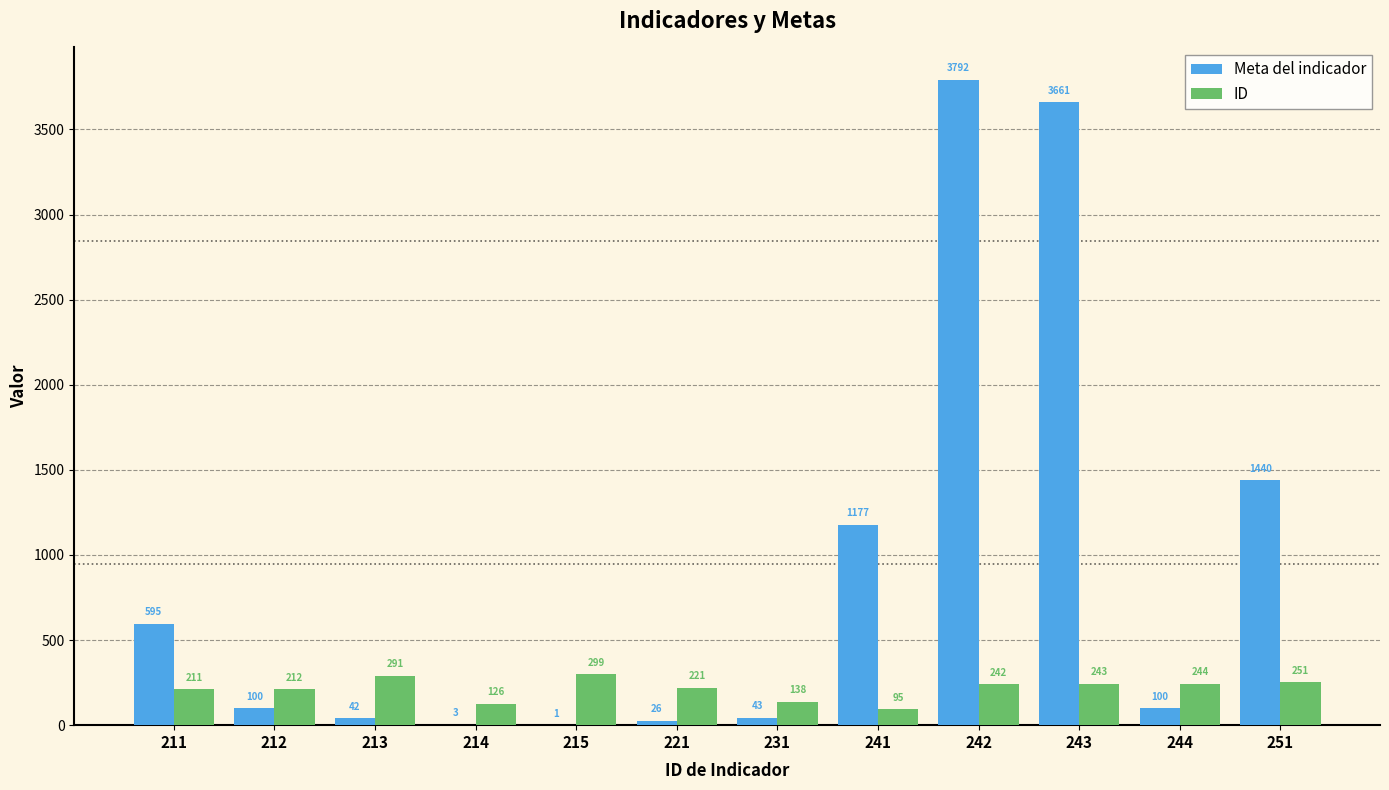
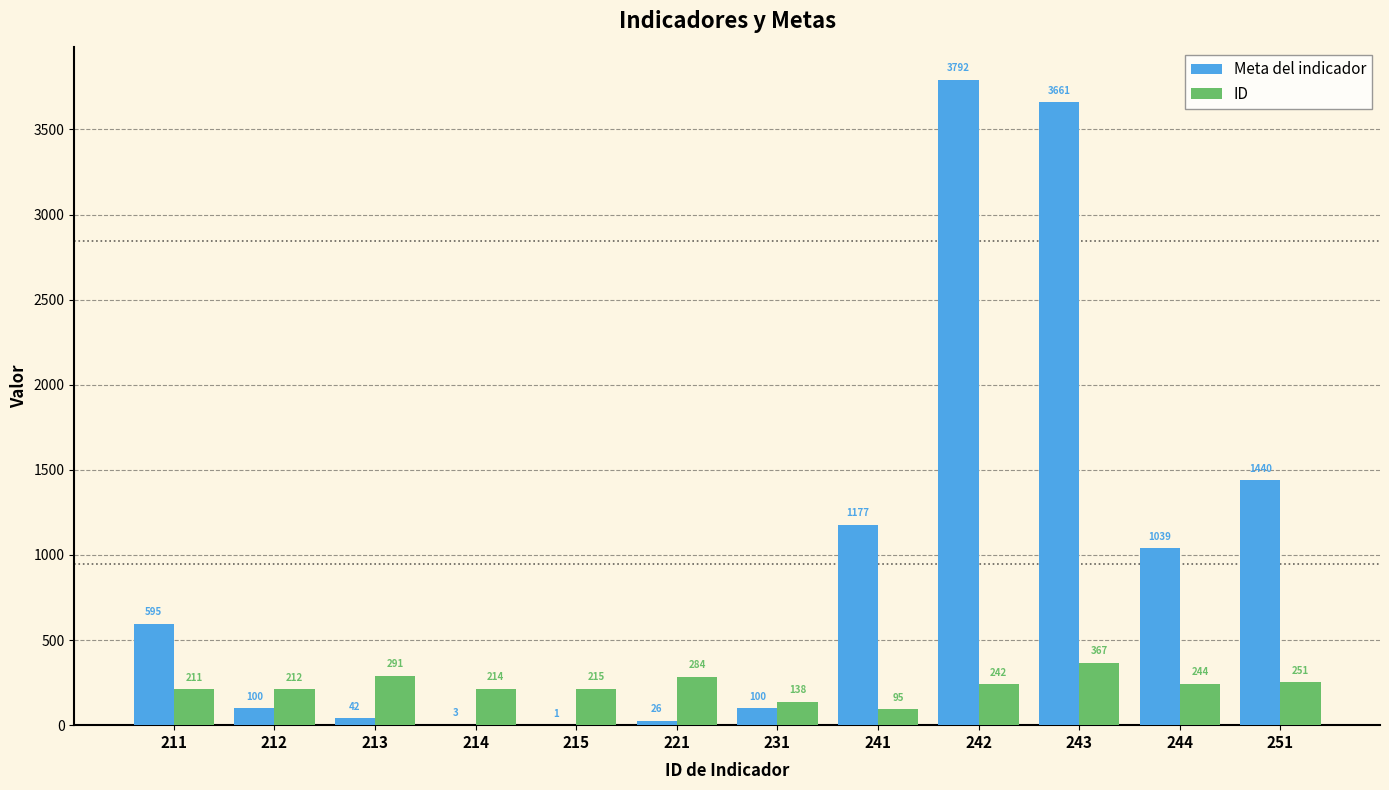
  {
    "Meta del indicador": {
      "211": 595,
      "212": 100,
      "213": 42,
      "214": 3,
      "215": 1,
      "221": 26,
-     "231": 43,
+     "231": 100,
      "241": 1177,
      "242": 3792,
      "243": 3661,
-     "244": 100,
+     "244": 1039,
      "251": 1440
    },
    "ID": {
      "211": 211,
      "212": 212,
      "213": 291,
-     "214": 126,
-     "215": 299,
-     "221": 221,
+     "214": 214,
+     "215": 215,
+     "221": 284,
      "231": 138,
      "241": 95,
      "242": 242,
-     "243": 243,
+     "243": 367,
      "244": 244,
      "251": 251
    }
  }
